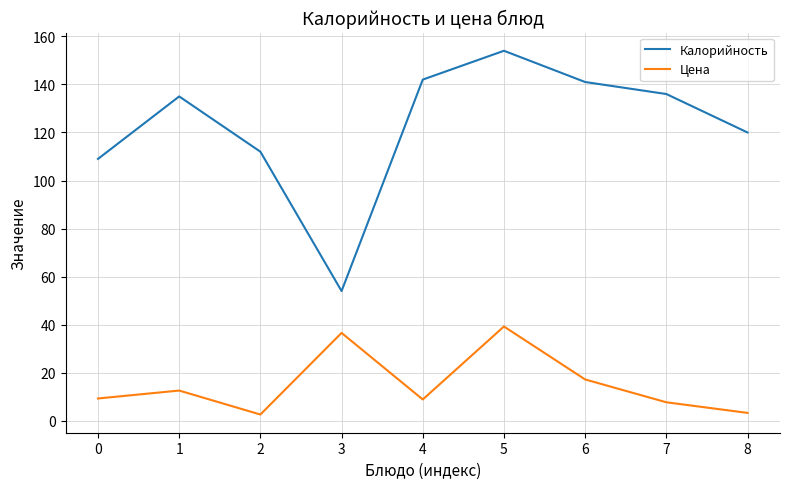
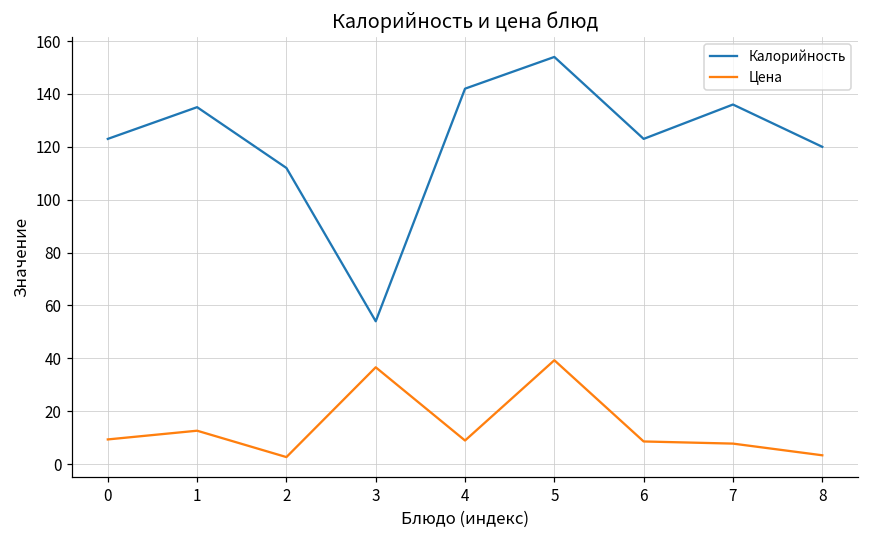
  {
    "Калорийность": {
-     "0": 109,
+     "0": 123,
      "1": 135,
      "2": 112,
      "3": 54,
      "4": 142,
      "5": 154,
-     "6": 141,
+     "6": 123,
      "7": 136,
      "8": 120
    },
    "Цена": {
      "0": 9,
      "1": 13,
      "2": 3,
      "3": 37,
      "4": 9,
      "5": 39,
-     "6": 17,
+     "6": 9,
      "7": 8,
      "8": 3
    }
  }
